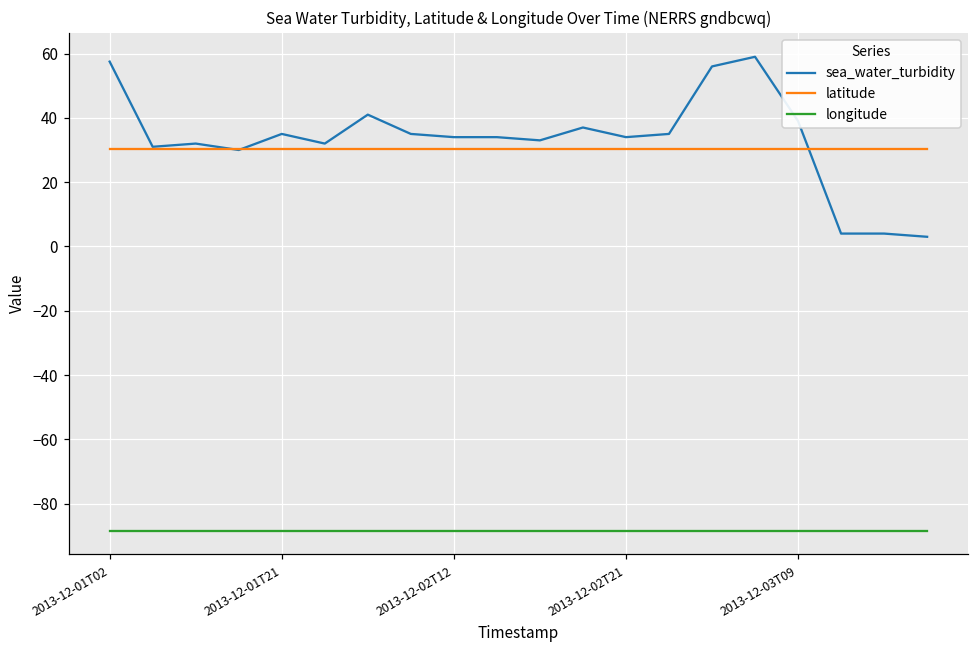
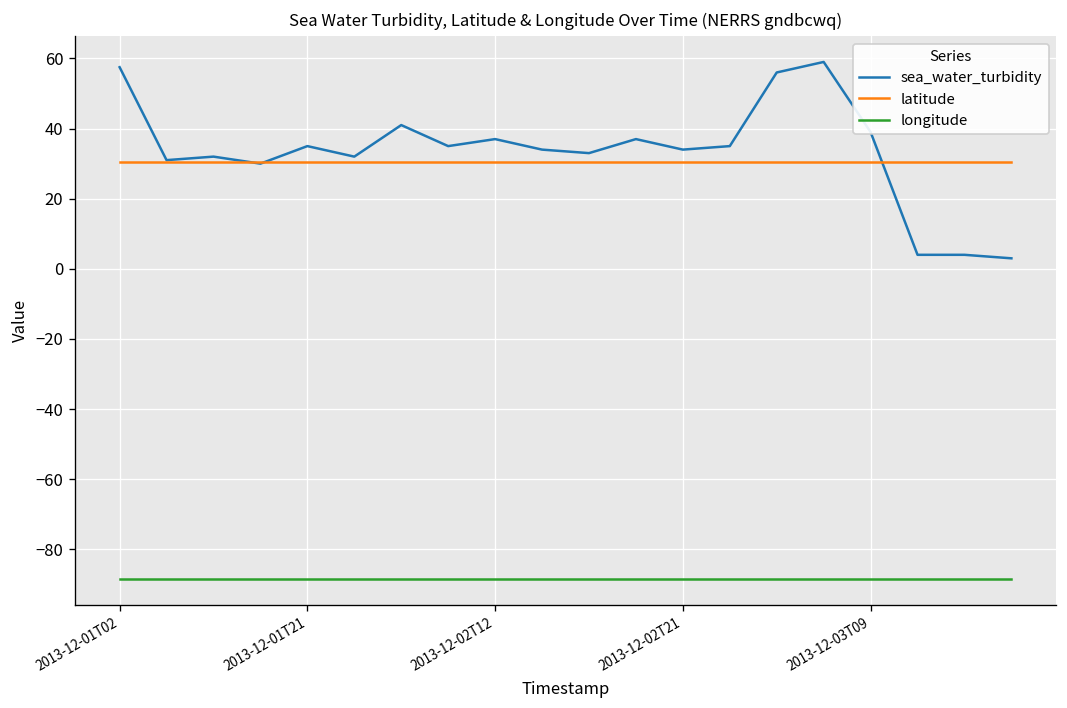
  {
    "sea_water_turbidity": {
      "2013-12-01T02": 58,
      "2013-12-01T21": 35,
-     "2013-12-02T12": 34,
+     "2013-12-02T12": 37,
      "2013-12-02T21": 34
    },
    "latitude": {
      "2013-12-01T02": 30,
      "2013-12-01T21": 30,
      "2013-12-02T12": 30,
      "2013-12-02T21": 30,
      "2013-12-03T09": 30
    },
    "longitude": {
      "2013-12-01T02": -88,
      "2013-12-01T21": -88,
      "2013-12-02T12": -88,
      "2013-12-02T21": -88,
      "2013-12-03T09": -88
    }
  }
